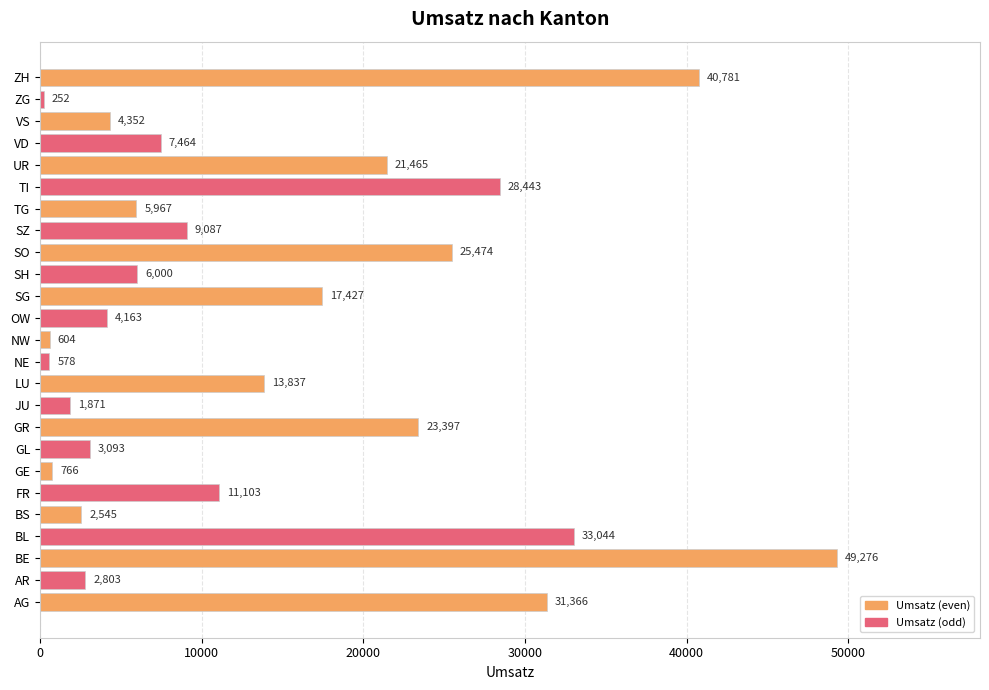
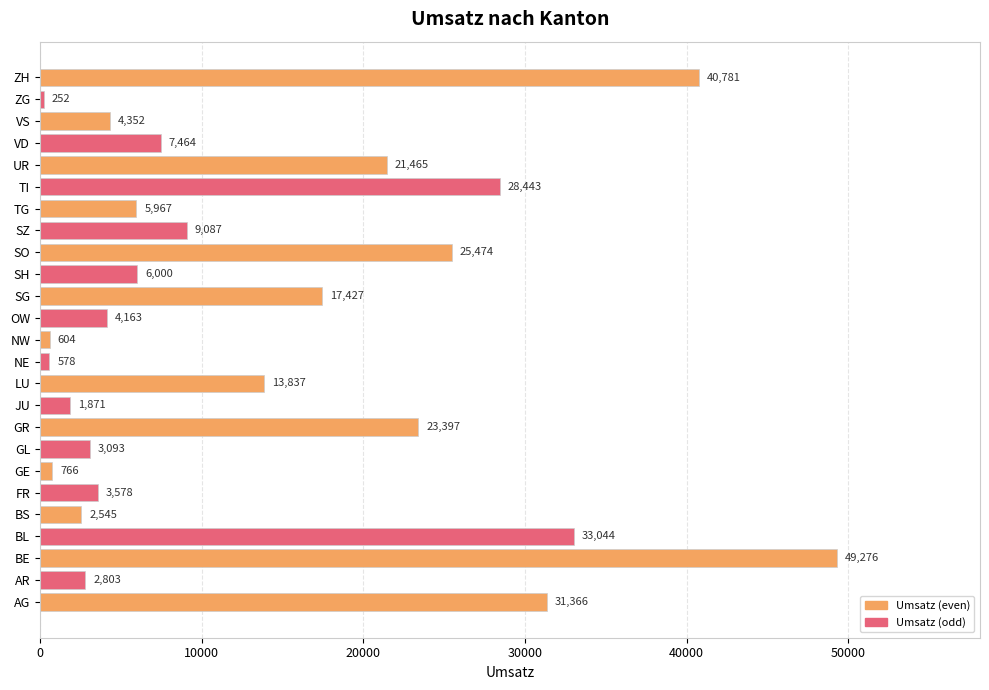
  {
    "ZH": "40,781",
    "ZG": "252",
    "VS": "4,352",
    "VD": "7,464",
    "UR": "21,465",
    "TI": "28,443",
    "TG": "5,967",
    "SZ": "9,087",
    "SO": "25,474",
    "SH": "6,000",
    "SG": "17,427",
    "OW": "4,163",
    "NW": "604",
    "NE": "578",
    "LU": "13,837",
    "JU": "1,871",
    "GR": "23,397",
    "GL": "3,093",
    "GE": "766",
-   "FR": "11,103",
+   "FR": "3,578",
    "BS": "2,545",
    "BL": "33,044",
    "BE": "49,276",
    "AR": "2,803",
    "AG": "31,366"
  }
